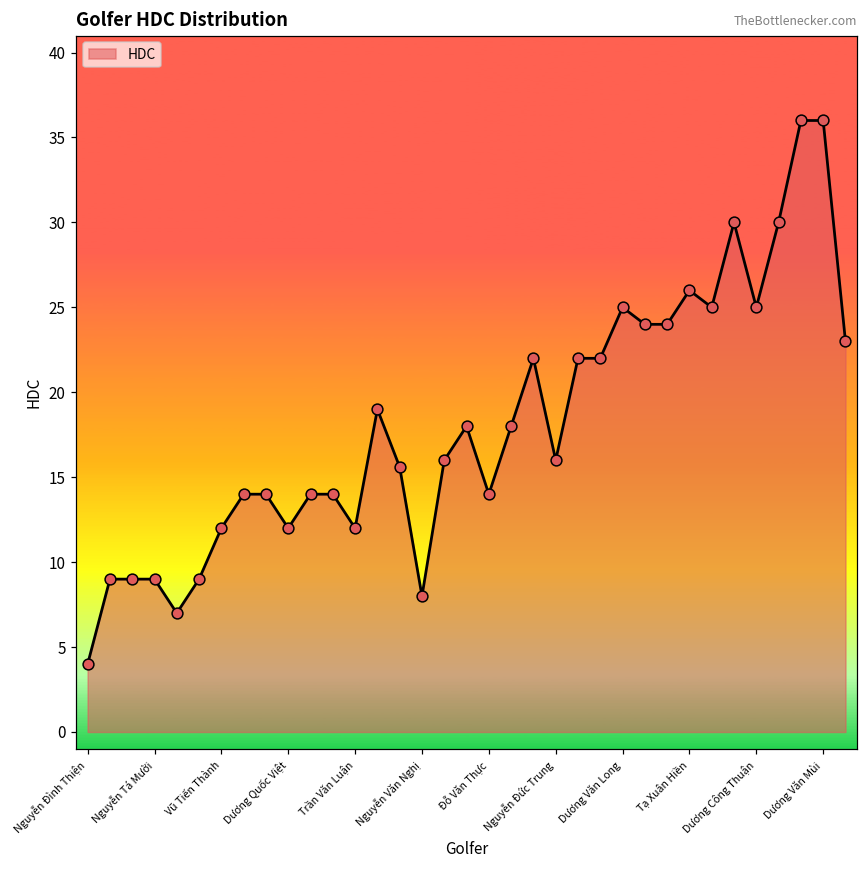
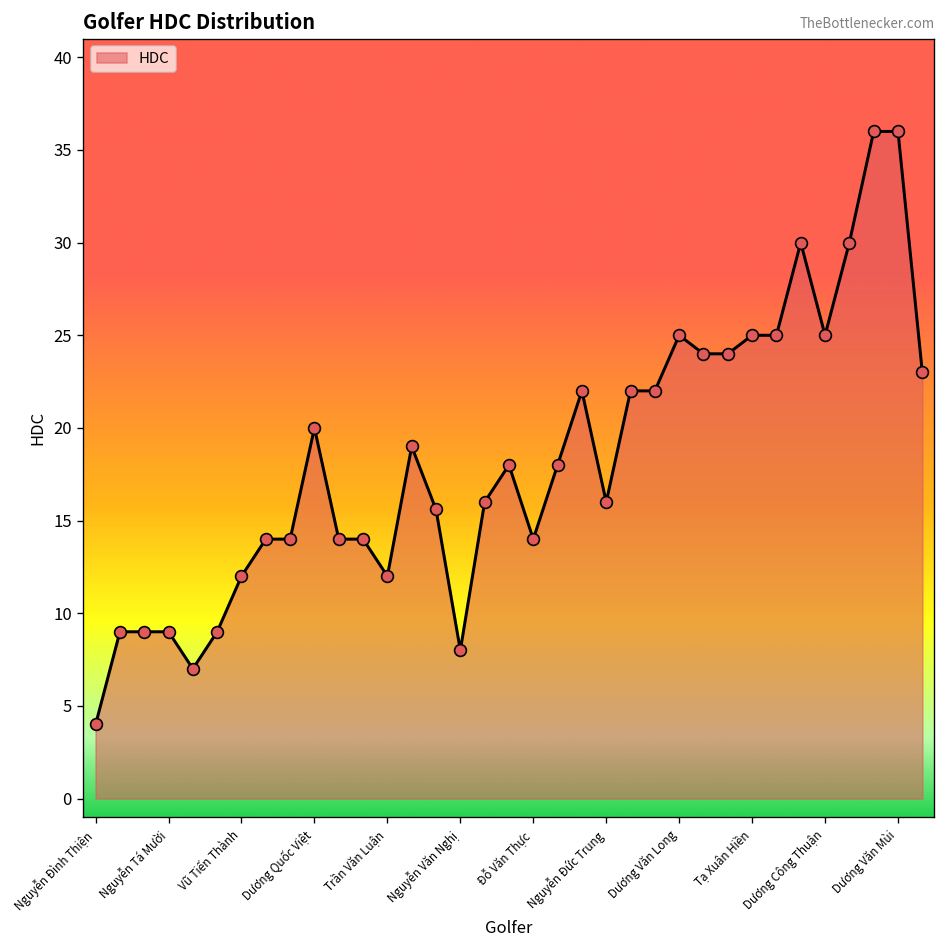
  {
    "Nguyễn Đình Thiện": 4,
    "Nguyễn Tá Mười": 9,
    "Vũ Tiến Thành": 12,
-   "Dương Quốc Việt": 12,
+   "Dương Quốc Việt": 20,
    "Trần Văn Luận": 12,
    "Nguyễn Văn Nghị": 8,
    "Đỗ Văn Thực": 14,
    "Nguyễn Đức Trung": 16,
    "Dương Văn Long": 25,
-   "Tạ Xuân Hiền": 26,
+   "Tạ Xuân Hiền": 25,
    "Dương Công Thuận": 25,
    "Dương Văn Mùi": 36
  }
